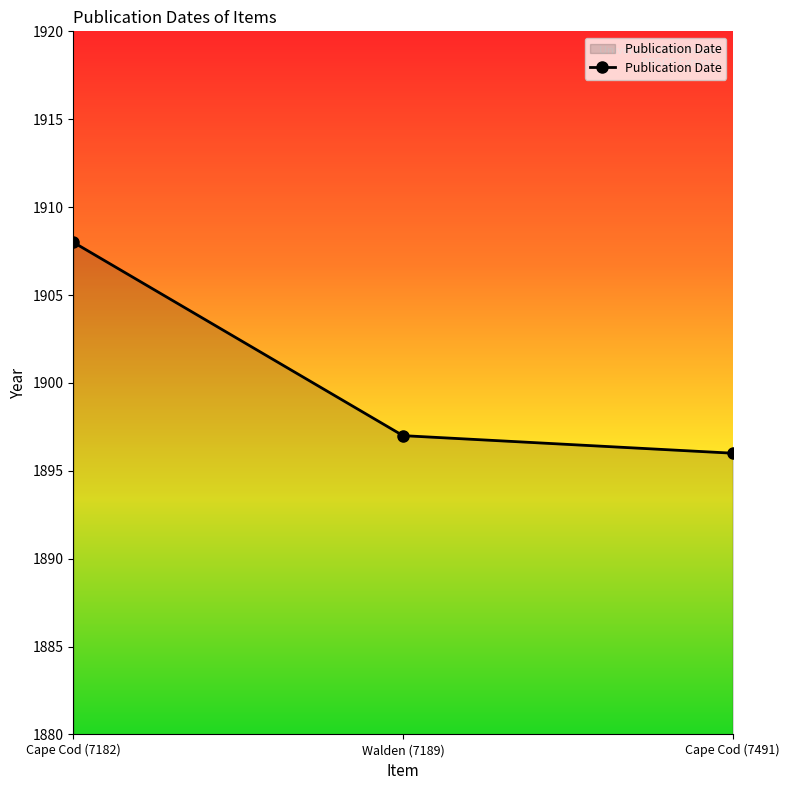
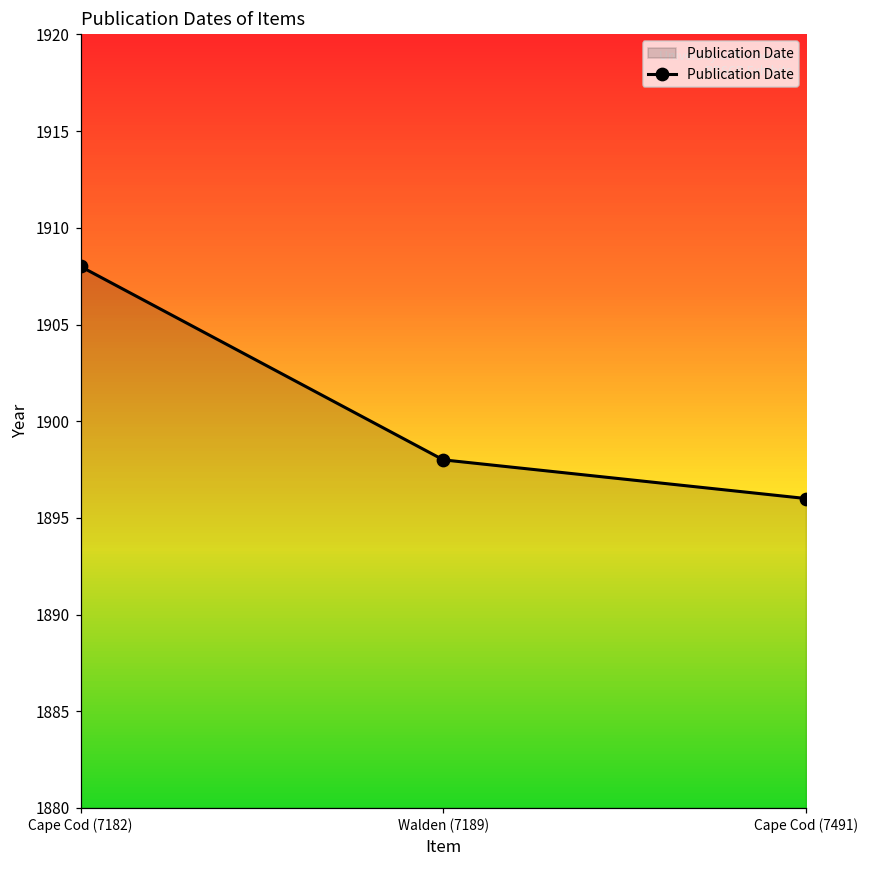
  {
    "Cape Cod (7182)": 1908,
-   "Walden (7189)": 1897,
+   "Walden (7189)": 1898,
    "Cape Cod (7491)": 1896
  }
